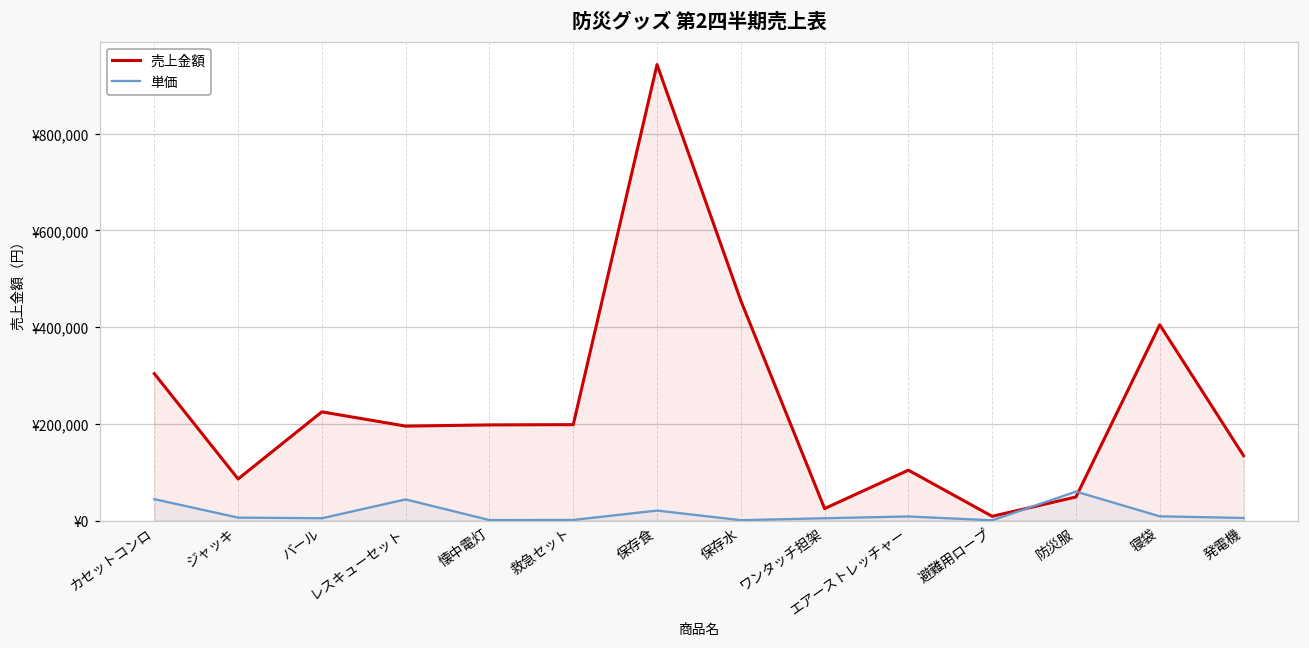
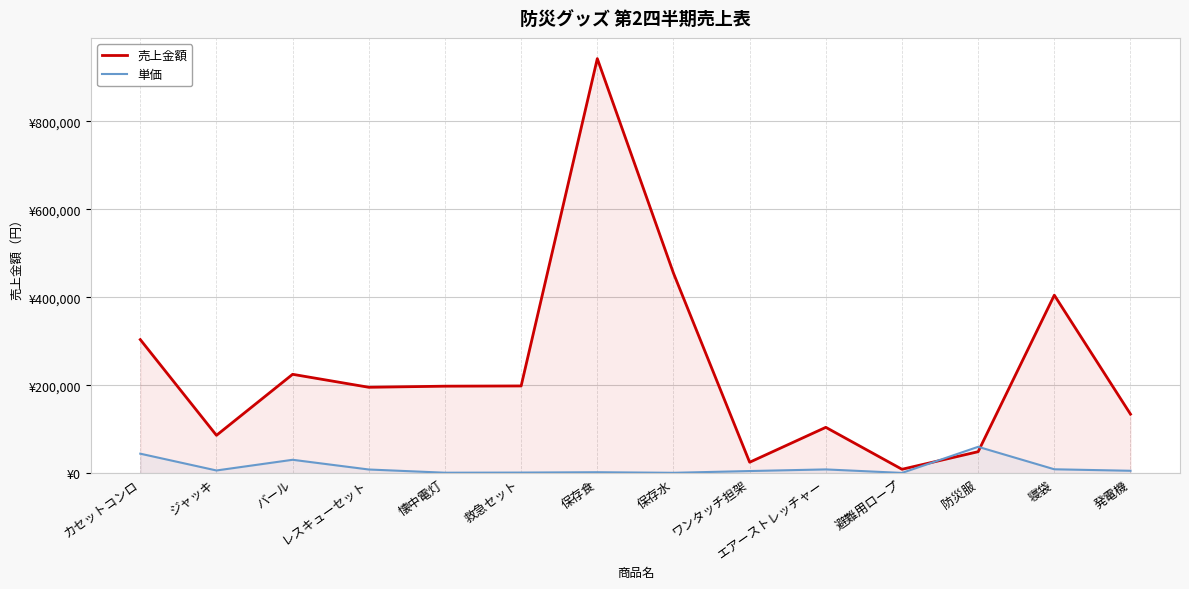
  {
    "売上金額": {
      "カセットコンロ": "¥300,000",
      "ジャッキ": "¥90,000",
      "バール": "¥230,000",
      "レスキューセット": "¥200,000",
      "懐中電灯": "¥200,000",
      "救急セット": "¥200,000",
      "保存食": "¥940,000",
      "保存水": "¥460,000",
      "ワンタッチ担架": "¥30,000",
      "エアーストレッチャー": "¥100,000",
      "避難用ロープ": "¥10,000",
      "防災服": "¥50,000",
      "寝袋": "¥410,000",
      "発電機": "¥130,000"
    },
    "単価": {
      "カセットコンロ": "¥40,000",
      "ジャッキ": "¥10,000",
-     "バール": "¥10,000",
-     "レスキューセット": "¥40,000",
+     "バール": "¥30,000",
+     "レスキューセット": "¥10,000",
      "懐中電灯": "¥0",
      "救急セット": "¥0",
-     "保存食": "¥20,000",
+     "保存食": "¥0",
      "保存水": "¥0",
      "ワンタッチ担架": "¥10,000",
      "エアーストレッチャー": "¥10,000",
      "避難用ロープ": "¥0",
      "防災服": "¥60,000",
      "寝袋": "¥10,000",
      "発電機": "¥10,000"
    }
  }
